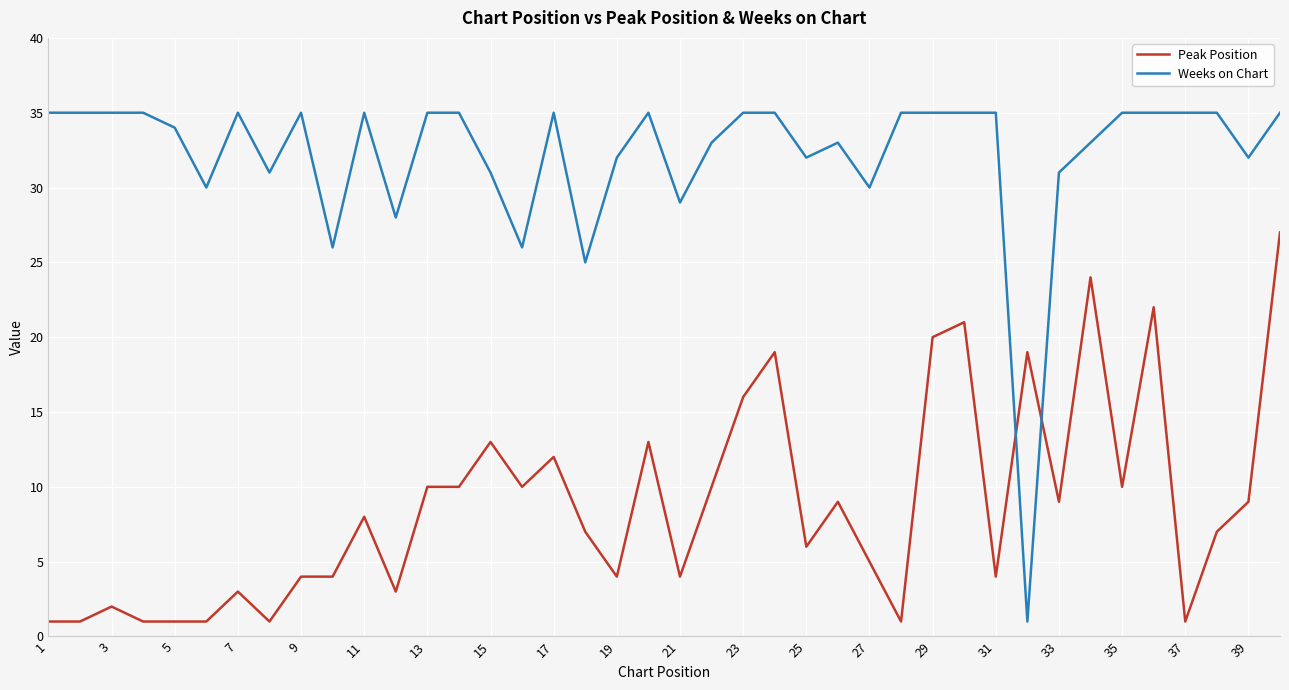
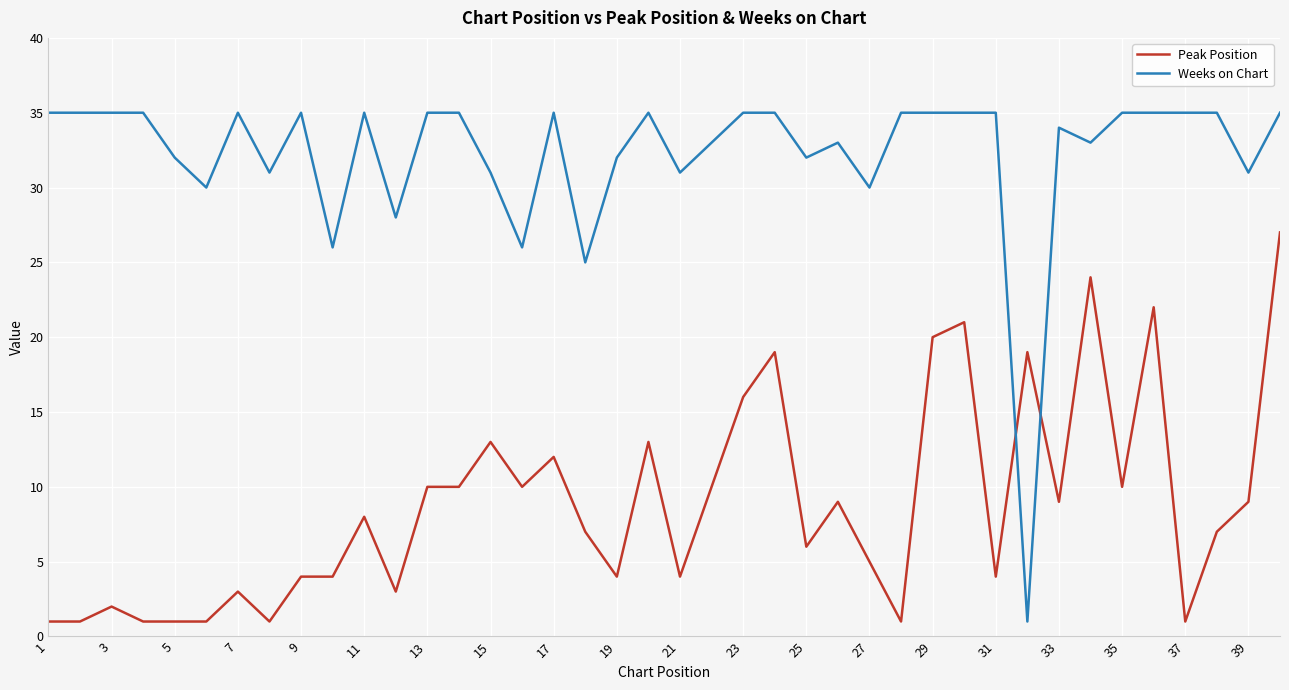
  {
    "Peak Position": {
      "1": 1,
      "3": 2,
      "5": 1,
      "7": 3,
      "9": 4,
      "11": 8,
      "13": 10,
      "15": 13,
      "17": 12,
      "19": 4,
      "21": 4,
      "23": 16,
      "25": 6,
      "27": 5,
      "29": 20,
      "31": 4,
      "33": 9,
      "35": 10,
      "37": 1,
      "39": 9
    },
    "Weeks on Chart": {
      "1": 35,
      "3": 35,
-     "5": 34,
+     "5": 32,
      "7": 35,
      "9": 35,
      "11": 35,
      "13": 35,
      "15": 31,
      "17": 35,
      "19": 32,
-     "21": 29,
+     "21": 31,
      "23": 35,
      "25": 32,
      "27": 30,
      "29": 35,
      "31": 35,
-     "33": 31,
+     "33": 34,
      "35": 35,
      "37": 35,
-     "39": 32
+     "39": 31
    }
  }
